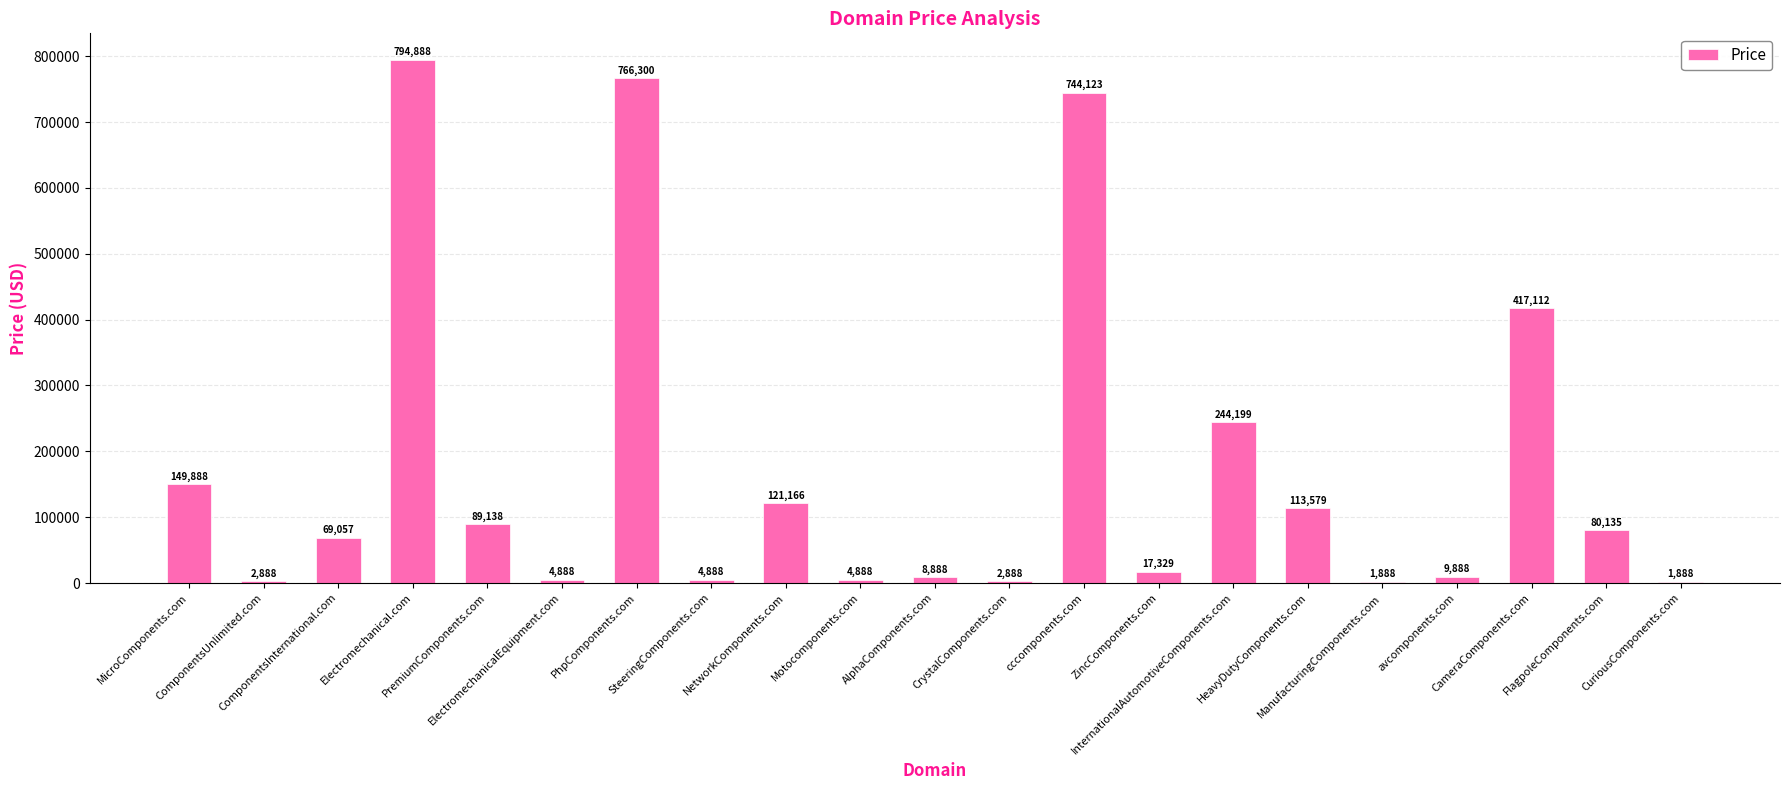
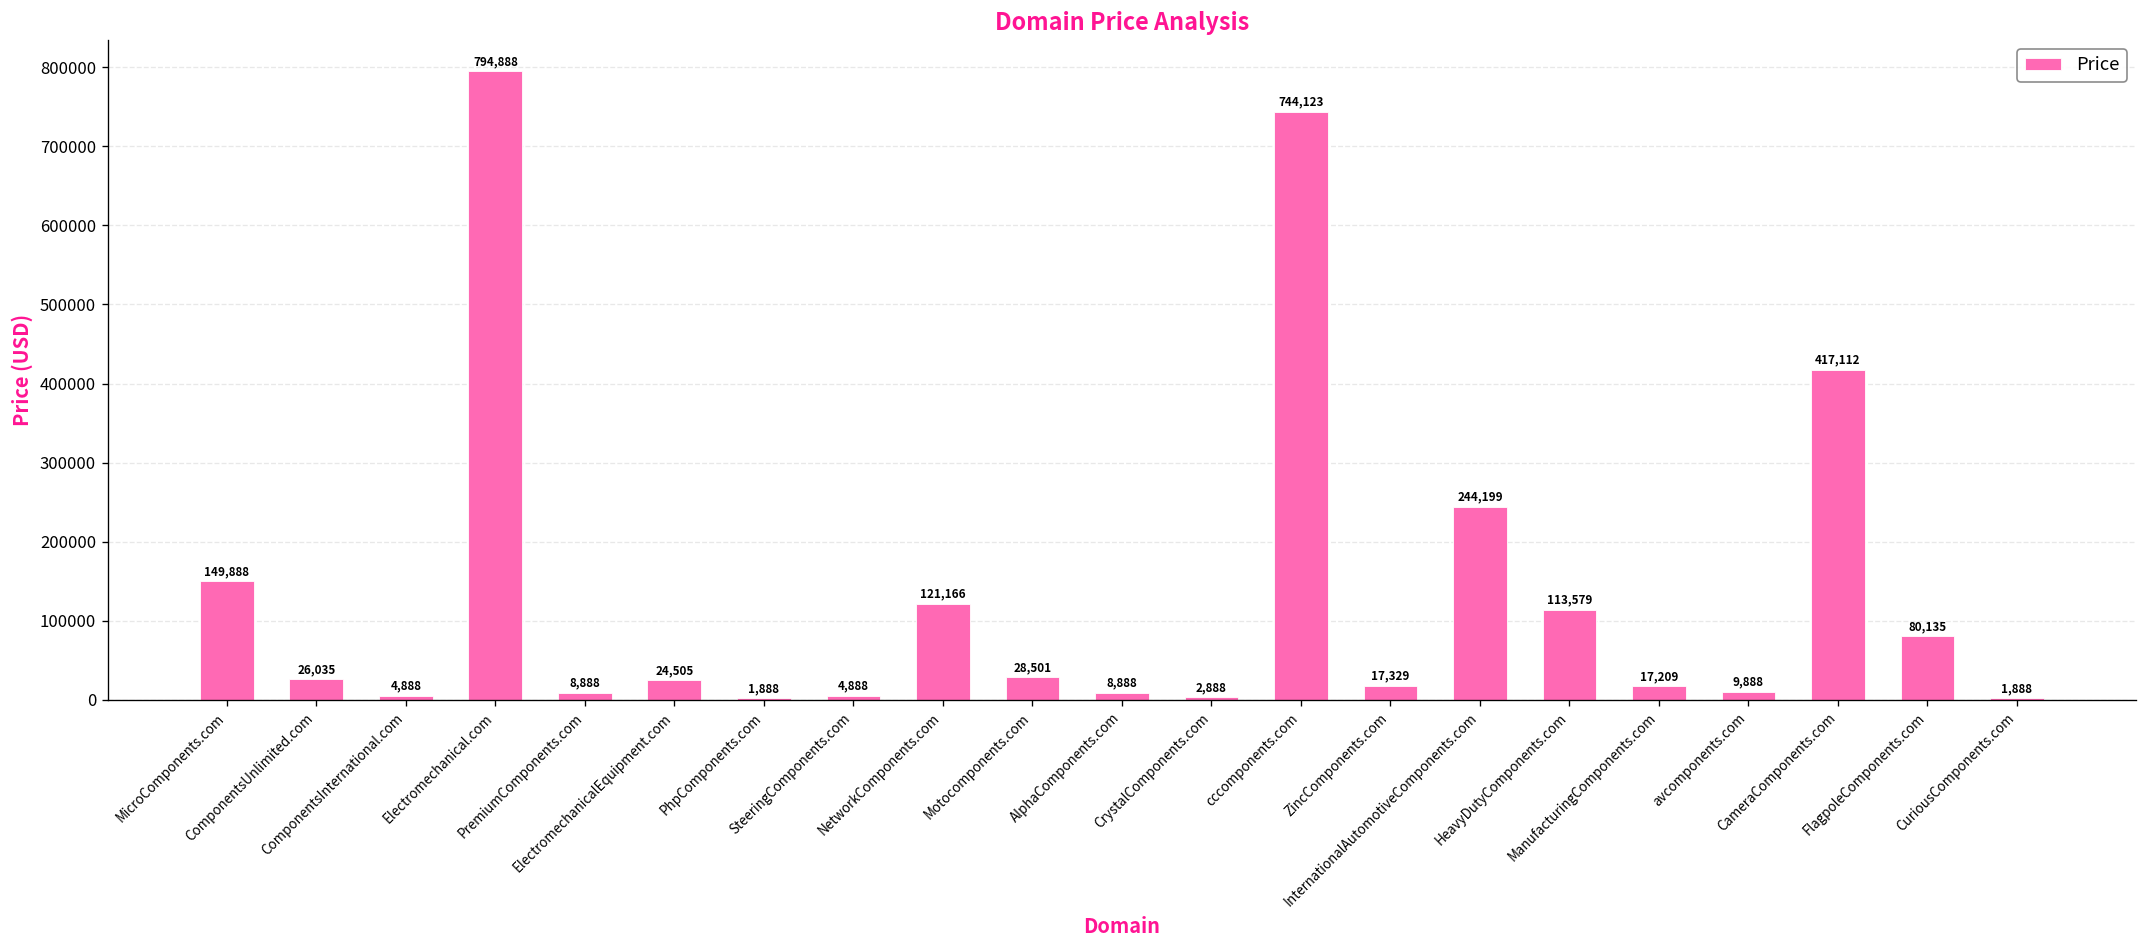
  {
    "MicroComponents.com": "149,888",
-   "ComponentsUnlimited.com": "2,888",
-   "ComponentsInternational.com": "69,057",
+   "ComponentsUnlimited.com": "26,035",
+   "ComponentsInternational.com": "4,888",
    "Electromechanical.com": "794,888",
-   "PremiumComponents.com": "89,138",
-   "ElectromechanicalEquipment.com": "4,888",
-   "PhpComponents.com": "766,300",
+   "PremiumComponents.com": "8,888",
+   "ElectromechanicalEquipment.com": "24,505",
+   "PhpComponents.com": "1,888",
    "SteeringComponents.com": "4,888",
    "NetworkComponents.com": "121,166",
-   "Motocomponents.com": "4,888",
+   "Motocomponents.com": "28,501",
    "AlphaComponents.com": "8,888",
    "CrystalComponents.com": "2,888",
    "cccomponents.com": "744,123",
    "ZincComponents.com": "17,329",
    "InternationalAutomotiveComponents.com": "244,199",
    "HeavyDutyComponents.com": "113,579",
-   "ManufacturingComponents.com": "1,888",
+   "ManufacturingComponents.com": "17,209",
    "avcomponents.com": "9,888",
    "CameraComponents.com": "417,112",
    "FlagpoleComponents.com": "80,135",
    "CuriousComponents.com": "1,888"
  }
